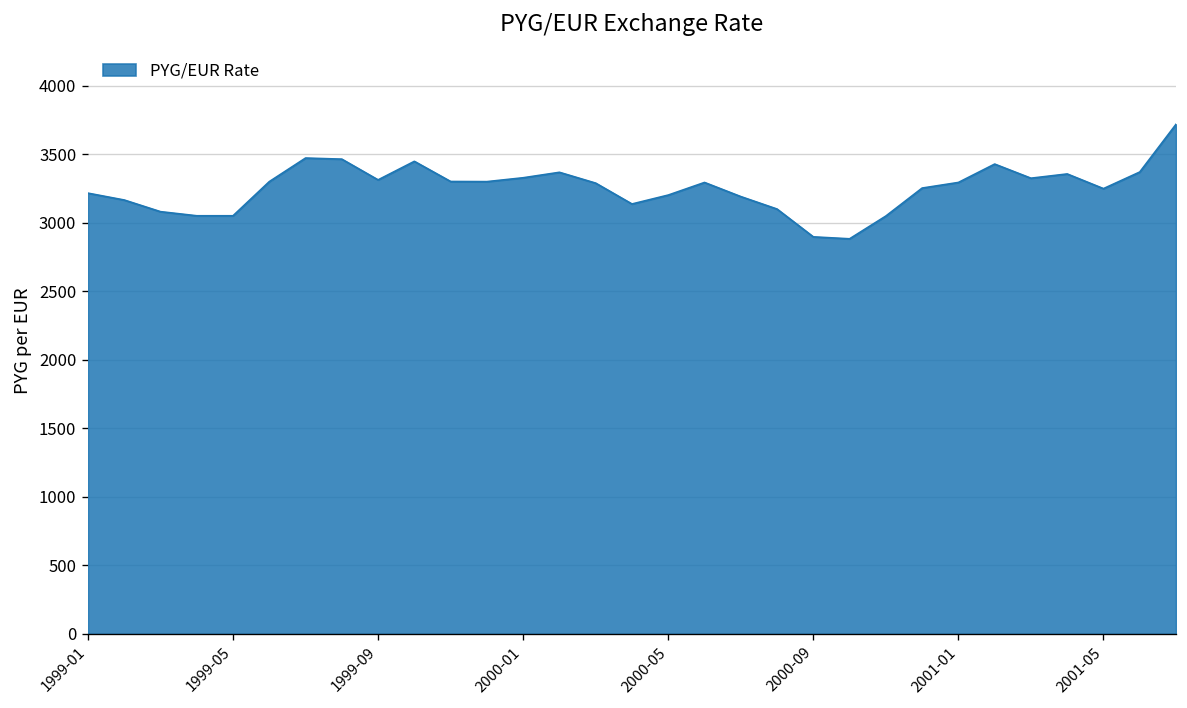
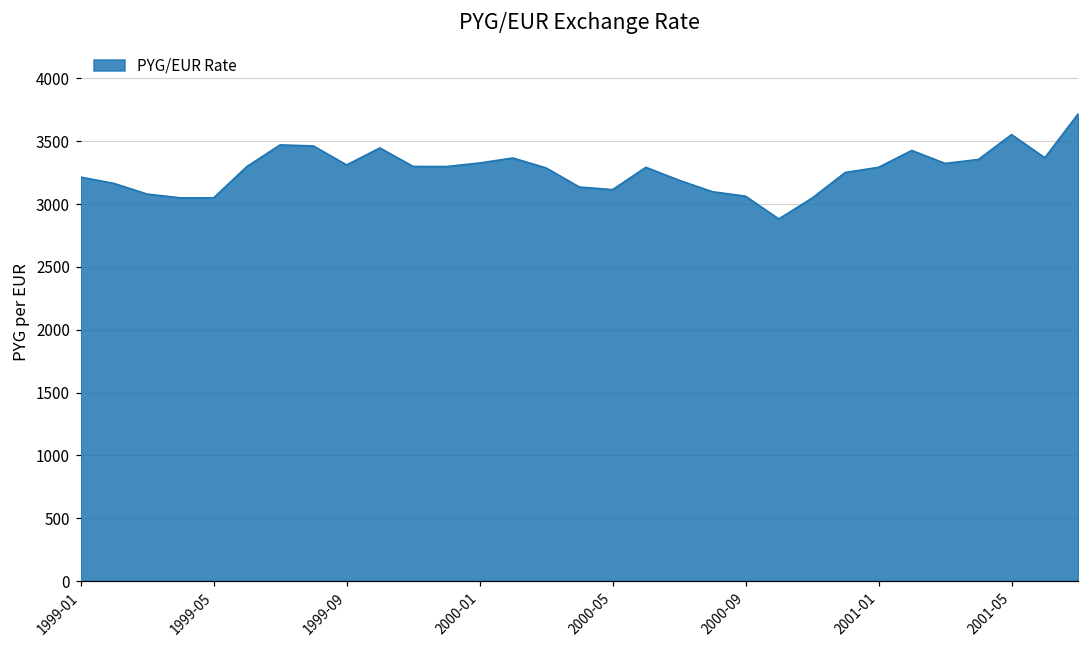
  {
    "1999-01": 3220,
    "1999-05": 3050,
    "1999-09": 3310,
    "2000-01": 3330,
-   "2000-05": 3200,
-   "2000-09": 2900,
+   "2000-05": 3120,
+   "2000-09": 3060,
    "2001-01": 3290,
-   "2001-05": 3250
+   "2001-05": 3550
  }
